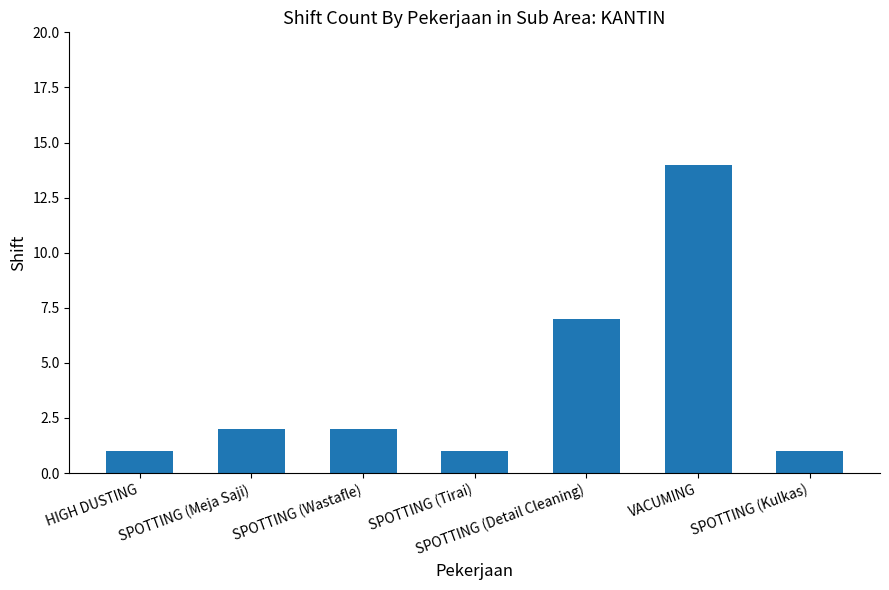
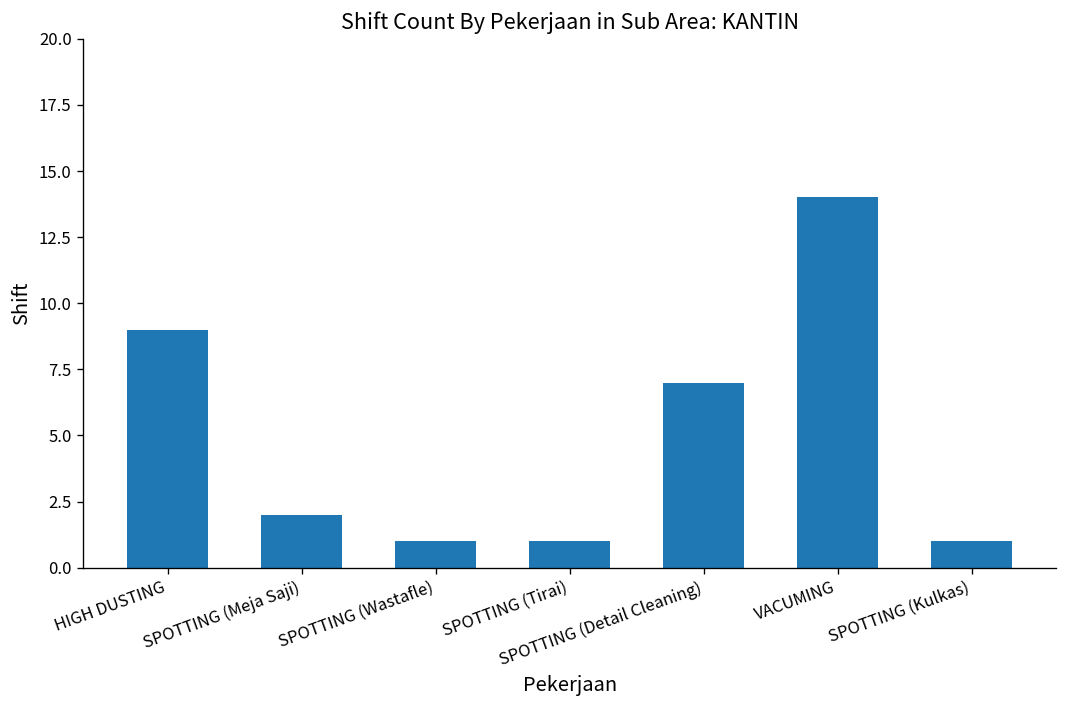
  {
-   "HIGH DUSTING": 1,
+   "HIGH DUSTING": 9,
    "SPOTTING (Meja Saji)": 2,
-   "SPOTTING (Wastafle)": 2,
+   "SPOTTING (Wastafle)": 1,
    "SPOTTING (Tirai)": 1,
    "SPOTTING (Detail Cleaning)": 7,
    "VACUMING": 14,
    "SPOTTING (Kulkas)": 1
  }
